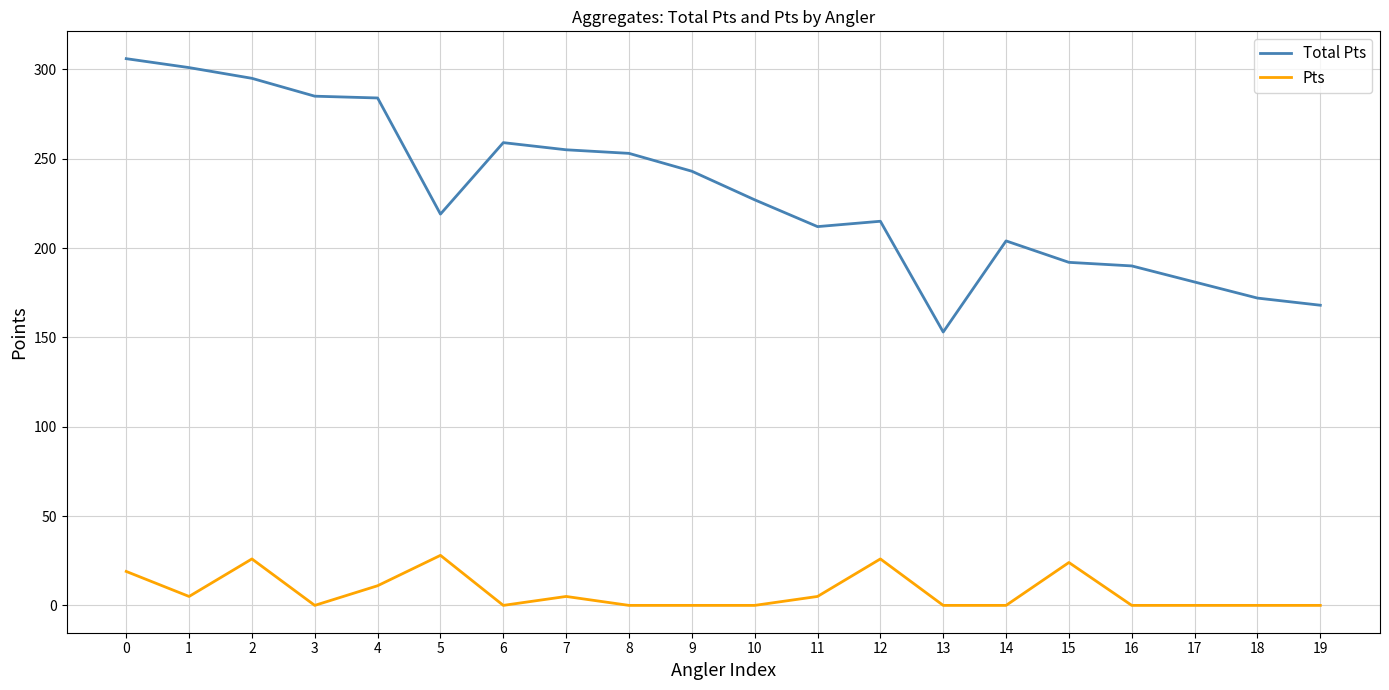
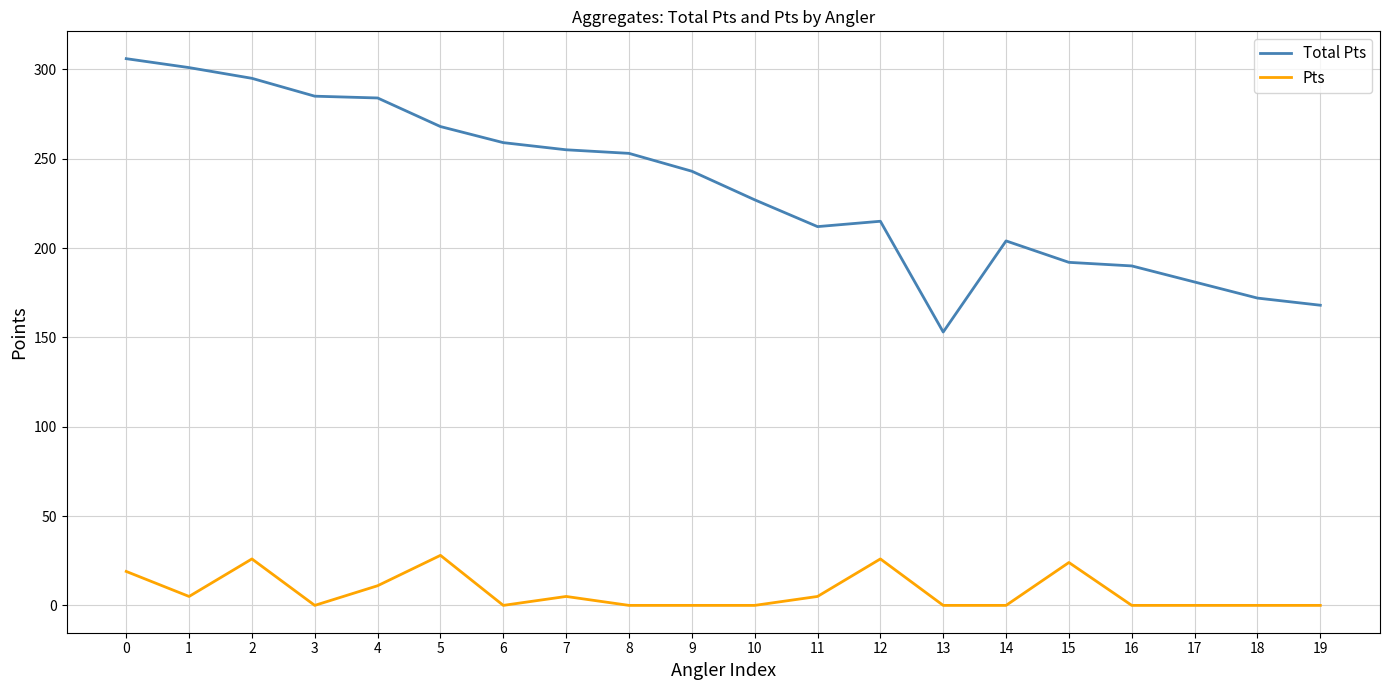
  {
    "Total Pts": {
      "0": 306,
      "1": 301,
      "2": 295,
      "3": 285,
      "4": 284,
-     "5": 219,
+     "5": 268,
      "6": 259,
      "7": 255,
      "8": 253,
      "9": 243,
      "10": 227,
      "11": 212,
      "12": 215,
      "13": 153,
      "14": 204,
      "15": 192,
      "16": 190,
      "17": 181,
      "18": 172,
      "19": 168
    },
    "Pts": {
      "0": 19,
      "1": 5,
      "2": 26,
      "3": 0,
      "4": 11,
      "5": 28,
      "6": 0,
      "7": 5,
      "8": 0,
      "9": 0,
      "10": 0,
      "11": 5,
      "12": 26,
      "13": 0,
      "14": 0,
      "15": 24,
      "16": 0,
      "17": 0,
      "18": 0,
      "19": 0
    }
  }
